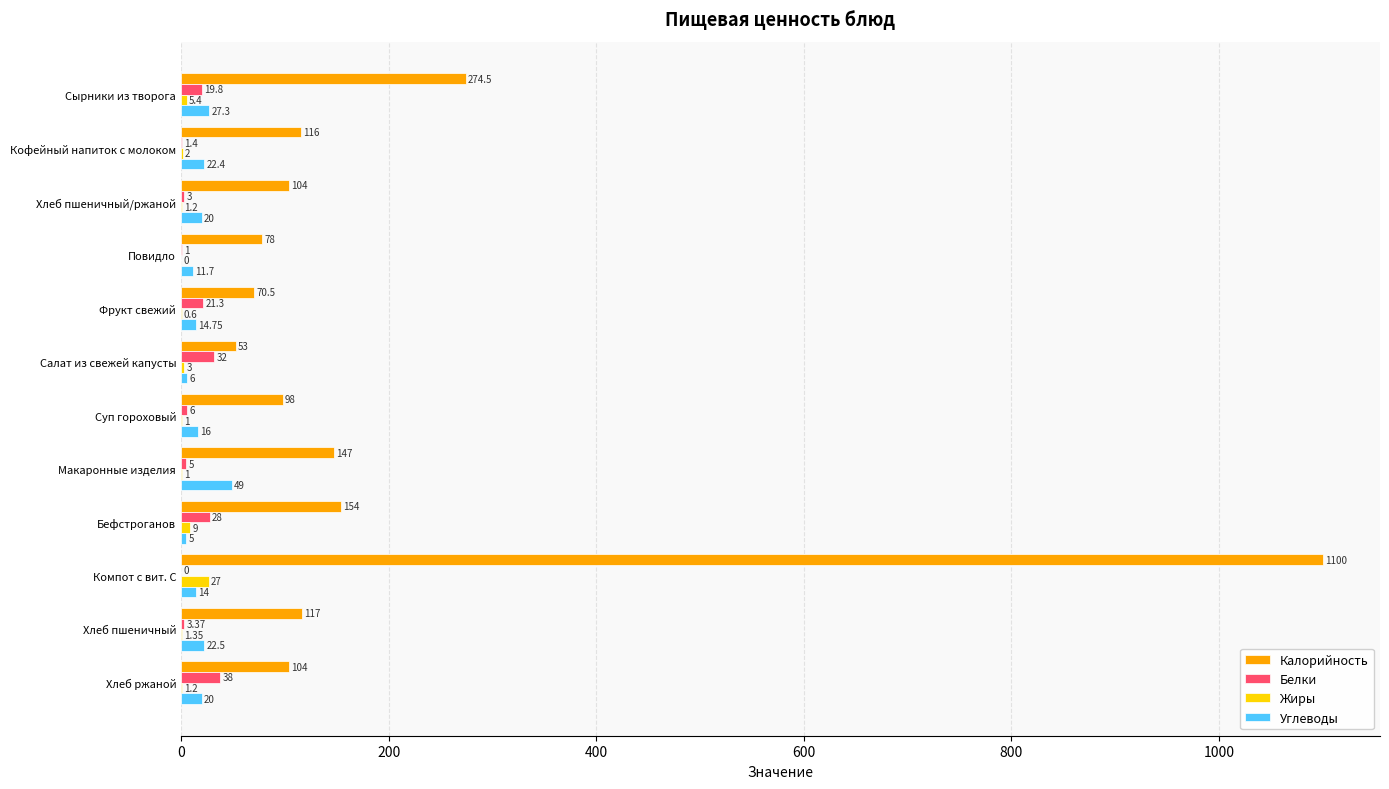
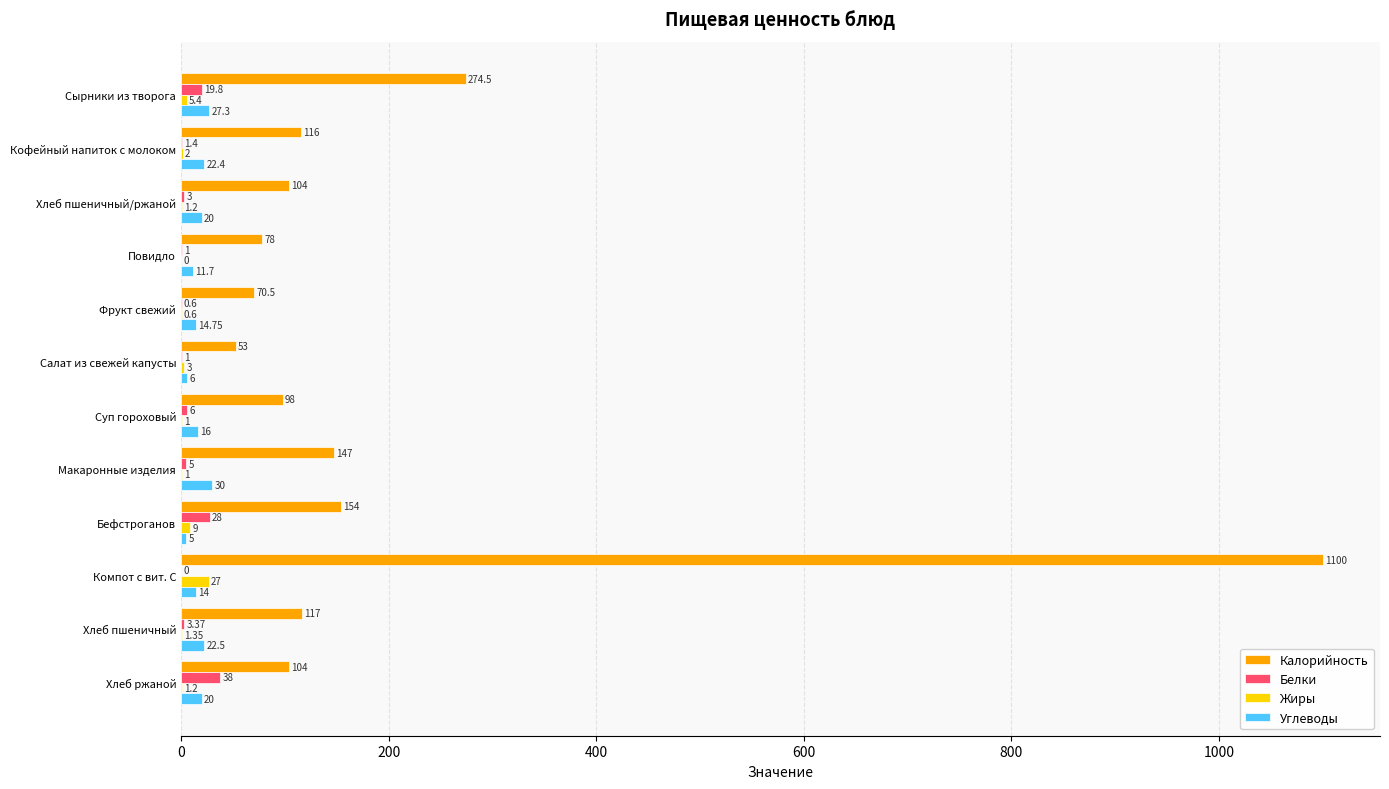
  {
    "Белки": {
      "Сырники из творога": 19.8,
      "Кофейный напиток с молоком": 1.4,
      "Хлеб пшеничный/ржаной": 3,
      "Повидло": 1,
-     "Фрукт свежий": 21.3,
-     "Салат из свежей капусты": 32,
+     "Фрукт свежий": 0.6,
+     "Салат из свежей капусты": 1,
      "Суп гороховый": 6,
      "Макаронные изделия": 5,
      "Бефстроганов": 28,
      "Компот с вит. С": 0,
      "Хлеб пшеничный": 3.37,
      "Хлеб ржаной": 38
    },
    "Углеводы": {
      "Сырники из творога": 27.3,
      "Кофейный напиток с молоком": 22.4,
      "Хлеб пшеничный/ржаной": 20,
      "Повидло": 11.7,
      "Фрукт свежий": 14.75,
      "Салат из свежей капусты": 6,
      "Суп гороховый": 16,
-     "Макаронные изделия": 49,
+     "Макаронные изделия": 30,
      "Бефстроганов": 5,
      "Компот с вит. С": 14,
      "Хлеб пшеничный": 22.5,
      "Хлеб ржаной": 20
    }
  }
